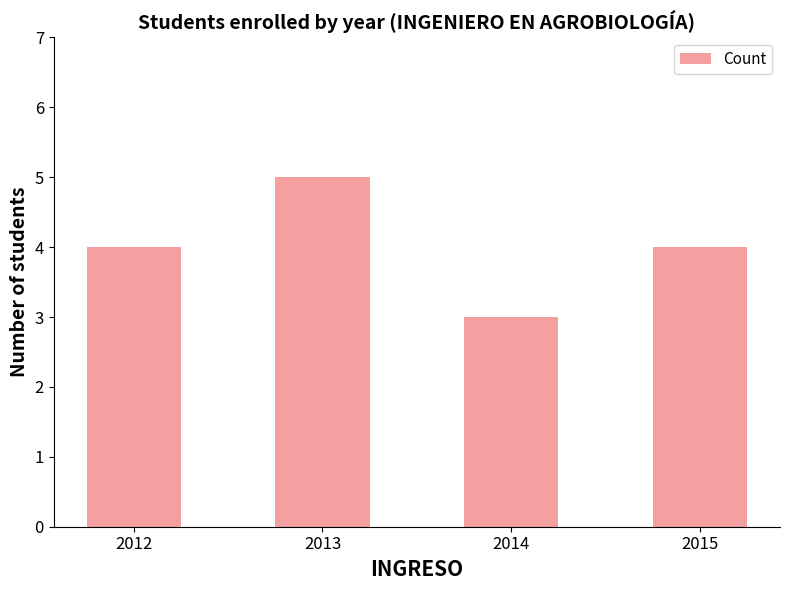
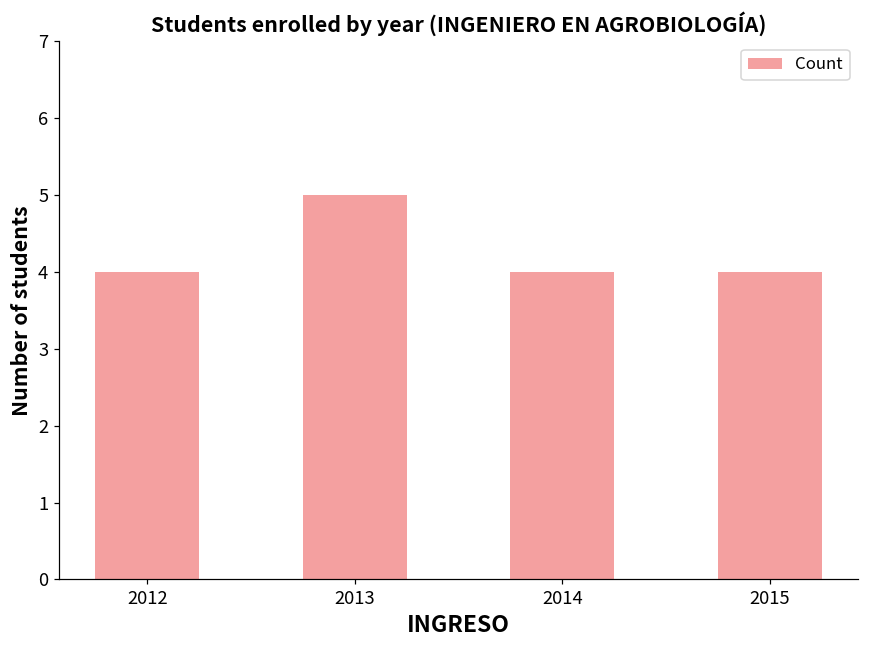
  {
    "2012": 4,
    "2013": 5,
-   "2014": 3,
+   "2014": 4,
    "2015": 4
  }
